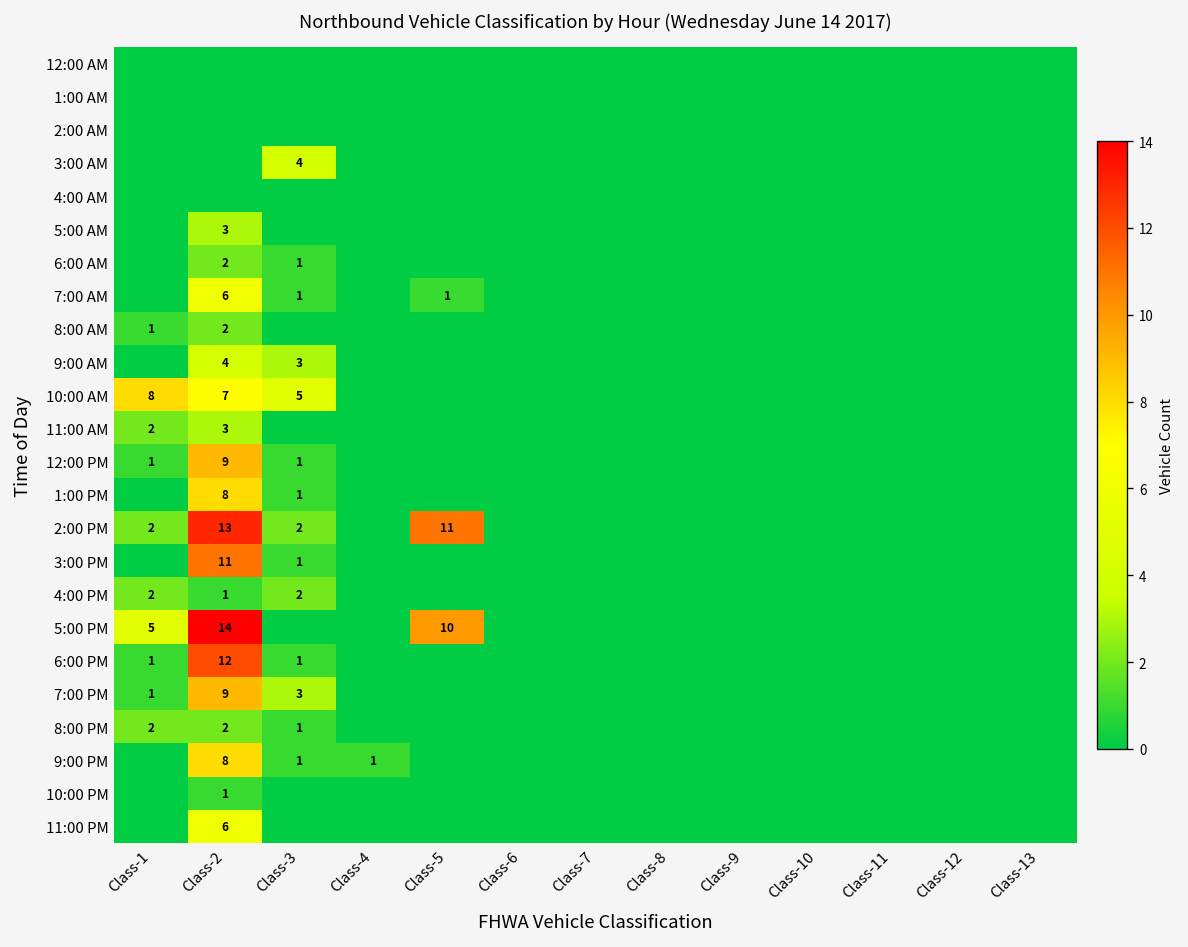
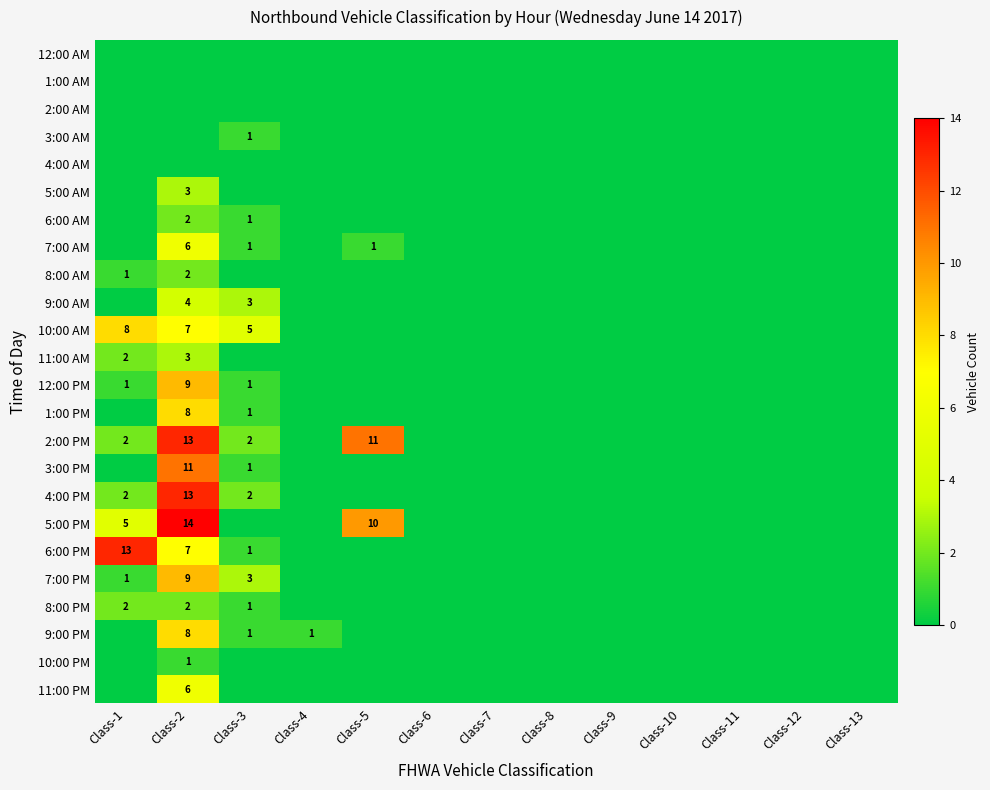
  {
    "3:00 AM": {
-     "Class-3": 4
+     "Class-3": 1
    },
    "5:00 AM": {
      "Class-2": 3
    },
    "6:00 AM": {
      "Class-2": 2,
      "Class-3": 1
    },
    "7:00 AM": {
      "Class-2": 6,
      "Class-3": 1,
      "Class-5": 1
    },
    "8:00 AM": {
      "Class-1": 1,
      "Class-2": 2
    },
    "9:00 AM": {
      "Class-2": 4,
      "Class-3": 3
    },
    "10:00 AM": {
      "Class-1": 8,
      "Class-2": 7,
      "Class-3": 5
    },
    "11:00 AM": {
      "Class-1": 2,
      "Class-2": 3
    },
    "12:00 PM": {
      "Class-1": 1,
      "Class-2": 9,
      "Class-3": 1
    },
    "1:00 PM": {
      "Class-2": 8,
      "Class-3": 1
    },
    "2:00 PM": {
      "Class-1": 2,
      "Class-2": 13,
      "Class-3": 2,
      "Class-5": 11
    },
    "3:00 PM": {
      "Class-2": 11,
      "Class-3": 1
    },
    "4:00 PM": {
      "Class-1": 2,
-     "Class-2": 1,
+     "Class-2": 13,
      "Class-3": 2
    },
    "5:00 PM": {
      "Class-1": 5,
      "Class-2": 14,
      "Class-5": 10
    },
    "6:00 PM": {
-     "Class-1": 1,
-     "Class-2": 12,
+     "Class-1": 13,
+     "Class-2": 7,
      "Class-3": 1
    },
    "7:00 PM": {
      "Class-1": 1,
      "Class-2": 9,
      "Class-3": 3
    },
    "8:00 PM": {
      "Class-1": 2,
      "Class-2": 2,
      "Class-3": 1
    },
    "9:00 PM": {
      "Class-2": 8,
      "Class-3": 1,
      "Class-4": 1
    },
    "10:00 PM": {
      "Class-2": 1
    },
    "11:00 PM": {
      "Class-2": 6
    }
  }
